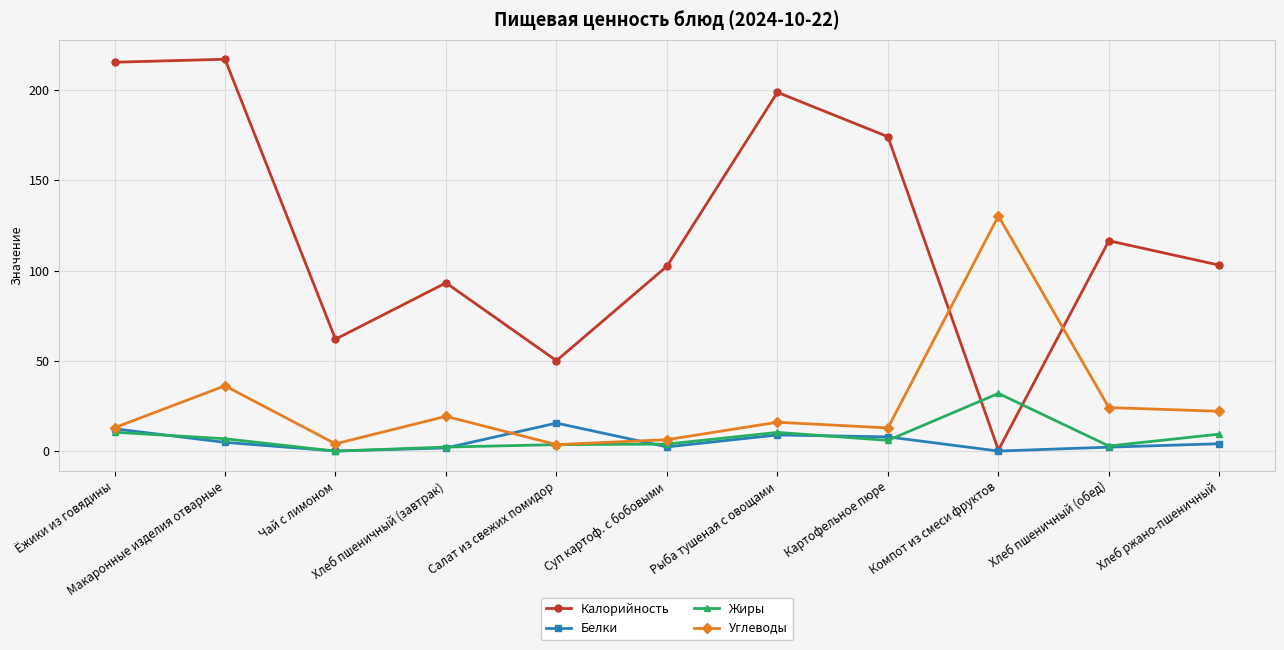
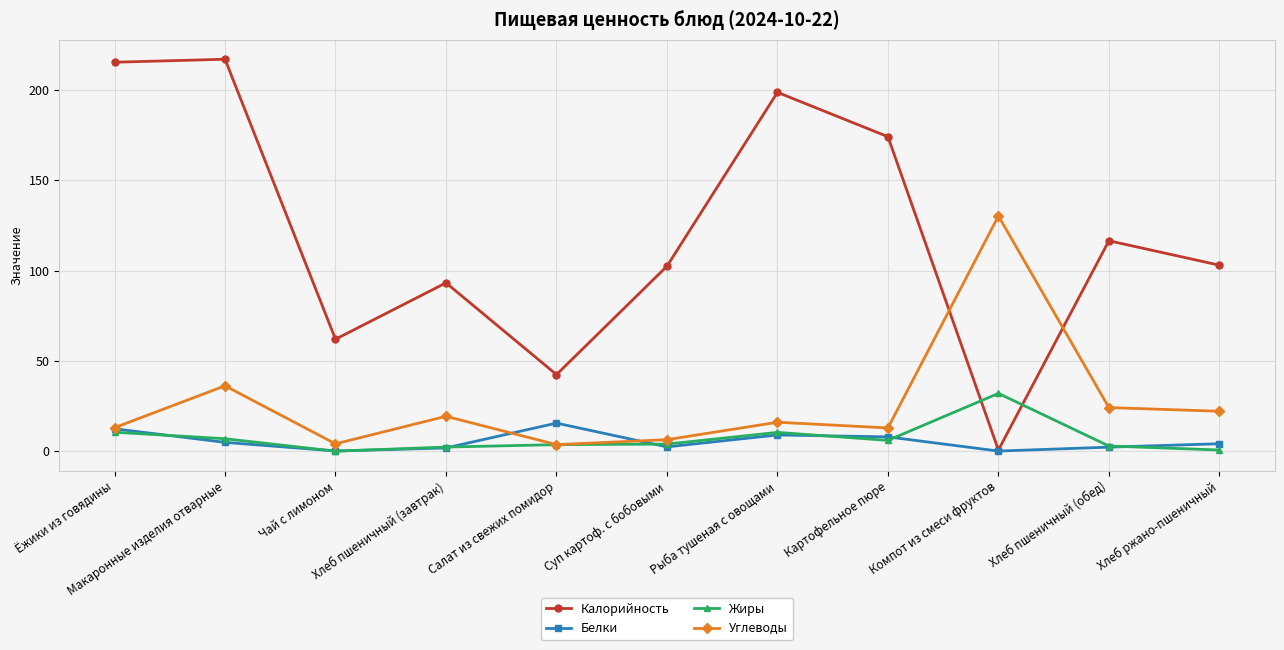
  {
    "Калорийность": {
      "Ёжики из говядины": 215,
      "Макаронные изделия отварные": 217,
      "Чай с лимоном": 62,
      "Хлеб пшеничный (завтрак)": 93,
-     "Салат из свежих помидор": 50,
+     "Салат из свежих помидор": 42,
      "Суп картоф. с бобовыми": 102,
      "Рыба тушеная с овощами": 199,
      "Картофельное пюре": 174,
      "Хлеб пшеничный (обед)": 117,
      "Хлеб ржано-пшеничный": 103
    },
    "Белки": {
      "Макаронные изделия отварные": 5,
      "Салат из свежих помидор": 16,
      "Суп картоф. с бобовыми": 2,
      "Рыба тушеная с овощами": 9,
      "Картофельное пюре": 8,
      "Хлеб ржано-пшеничный": 4
    },
    "Жиры": {
      "Ёжики из говядины": 11,
      "Макаронные изделия отварные": 7,
      "Суп картоф. с бобовыми": 4,
      "Рыба тушеная с овощами": 10,
      "Картофельное пюре": 6,
      "Компот из смеси фруктов": 32,
-     "Хлеб ржано-пшеничный": 9
+     "Хлеб ржано-пшеничный": 1
    },
    "Углеводы": {
      "Макаронные изделия отварные": 36,
      "Чай с лимоном": 4,
      "Хлеб пшеничный (завтрак)": 19,
      "Суп картоф. с бобовыми": 6,
      "Рыба тушеная с овощами": 16,
      "Картофельное пюре": 13,
      "Компот из смеси фруктов": 130,
      "Хлеб пшеничный (обед)": 24,
      "Хлеб ржано-пшеничный": 22
    }
  }
